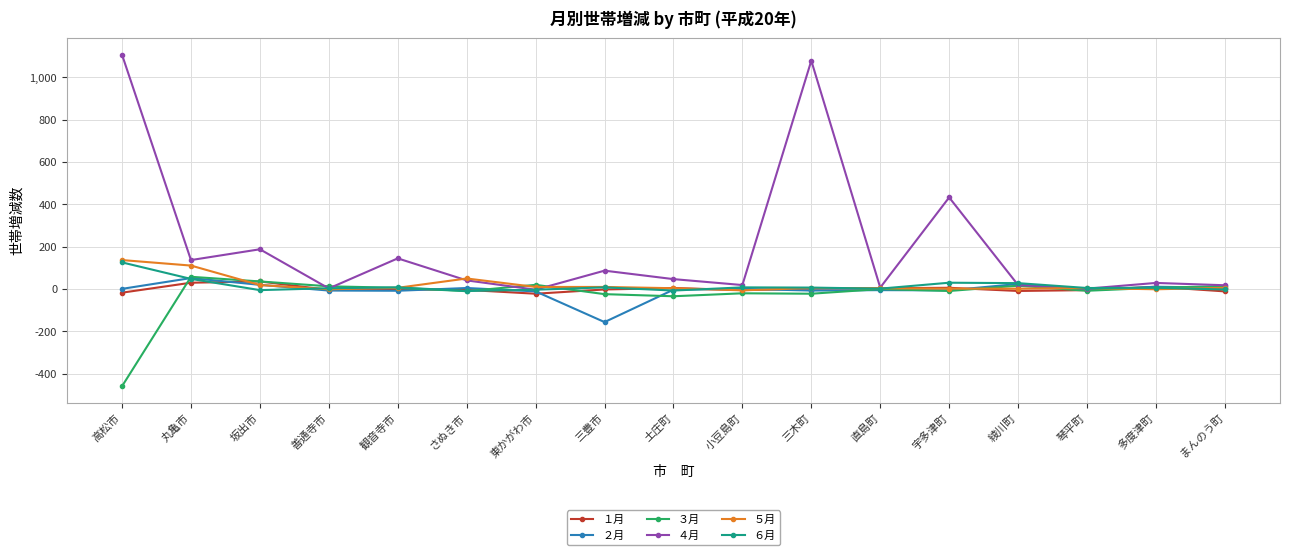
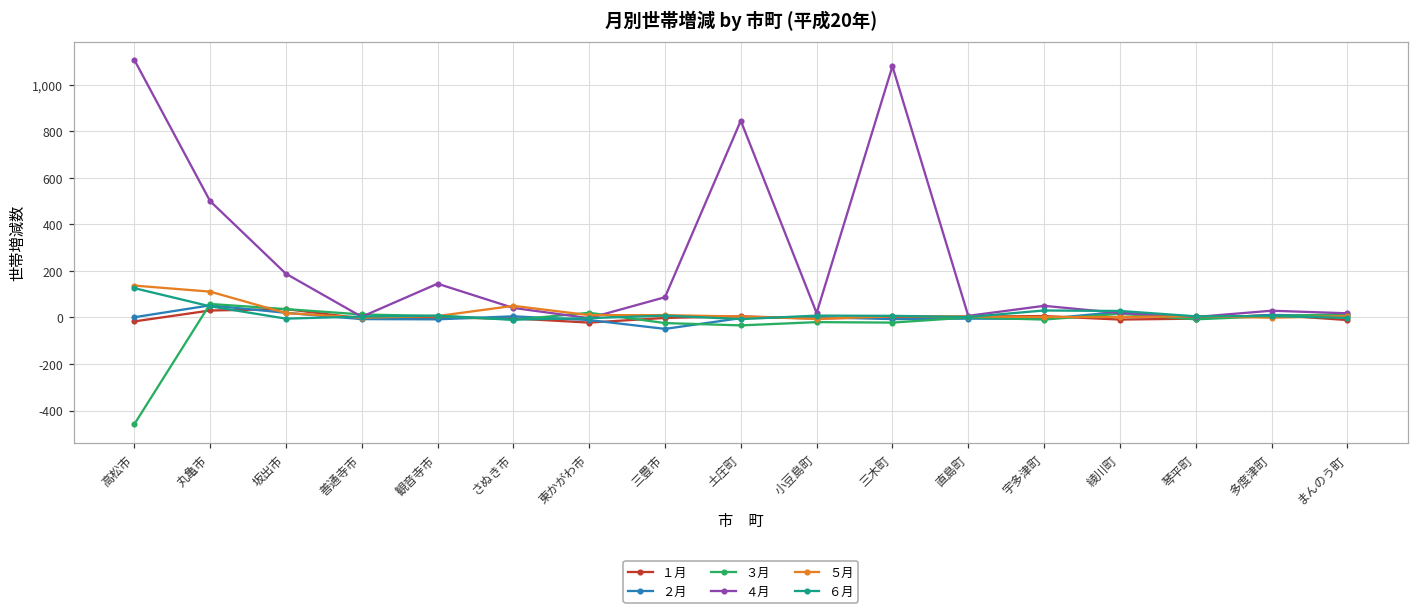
  {
    "１月": {
      "高松市": "-20",
      "丸亀市": "30"
    },
    "２月": {
      "高松市": "0",
-     "三豊市": "-160"
+     "三豊市": "-50"
    },
    "４月": {
      "高松市": "1,110",
-     "丸亀市": "140",
+     "丸亀市": "500",
      "坂出市": "190",
      "観音寺市": "150",
      "三豊市": "90",
-     "土庄町": "50",
+     "土庄町": "850",
      "三木町": "1,080",
-     "宇多津町": "430",
+     "宇多津町": "50",
      "多度津町": "30"
    },
    "５月": {
      "丸亀市": "110"
    }
  }
